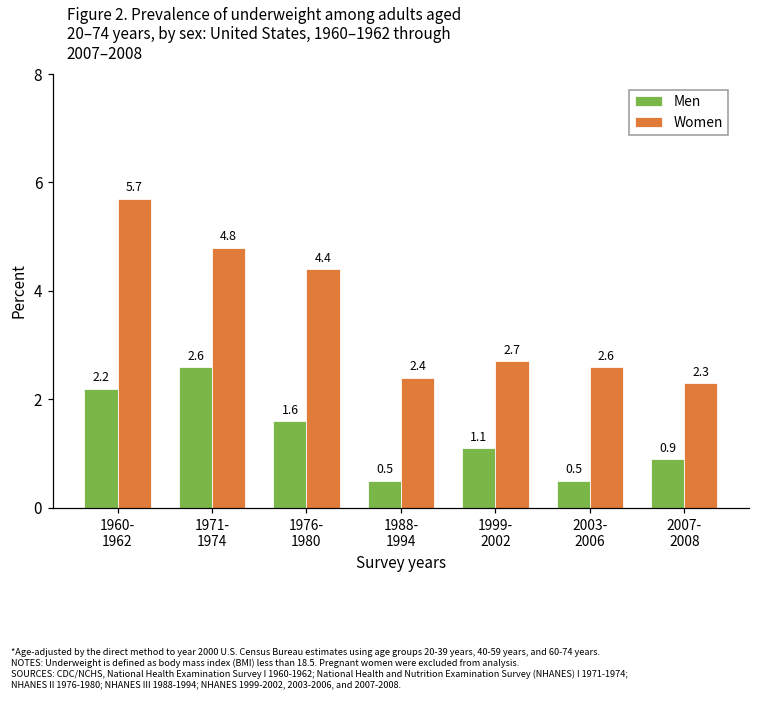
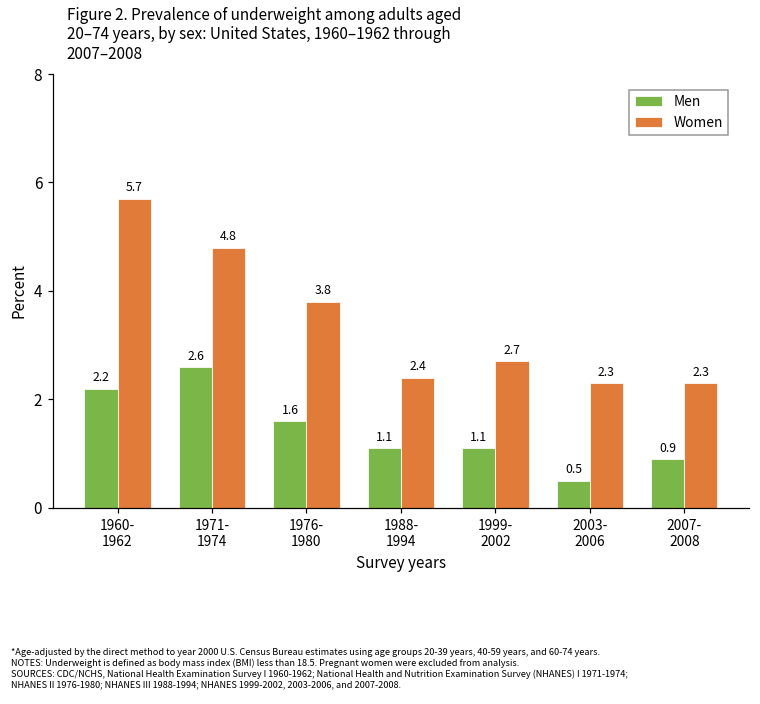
  {
    "Men": {
      "1960- 1962": 2.2,
      "1971- 1974": 2.6,
      "1976- 1980": 1.6,
-     "1988- 1994": 0.5,
+     "1988- 1994": 1.1,
      "1999- 2002": 1.1,
      "2003- 2006": 0.5,
      "2007- 2008": 0.9
    },
    "Women": {
      "1960- 1962": 5.7,
      "1971- 1974": 4.8,
-     "1976- 1980": 4.4,
+     "1976- 1980": 3.8,
      "1988- 1994": 2.4,
      "1999- 2002": 2.7,
-     "2003- 2006": 2.6,
+     "2003- 2006": 2.3,
      "2007- 2008": 2.3
    }
  }
